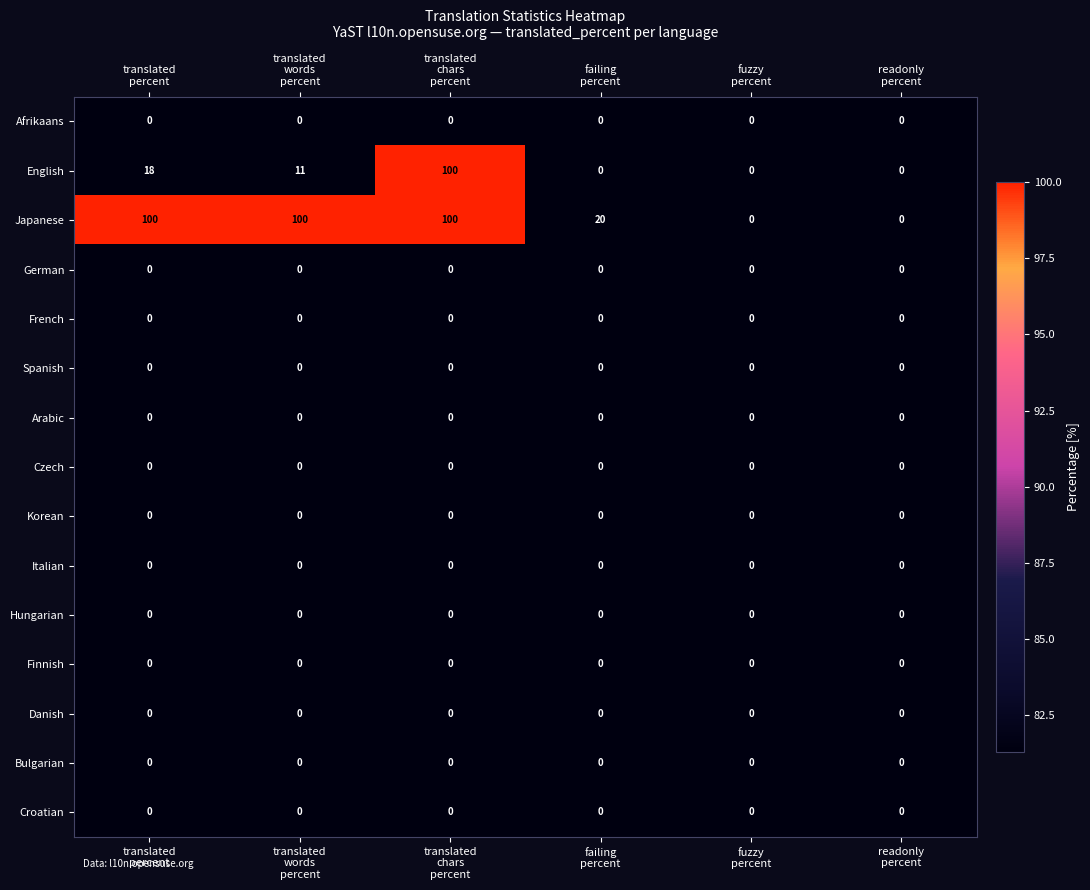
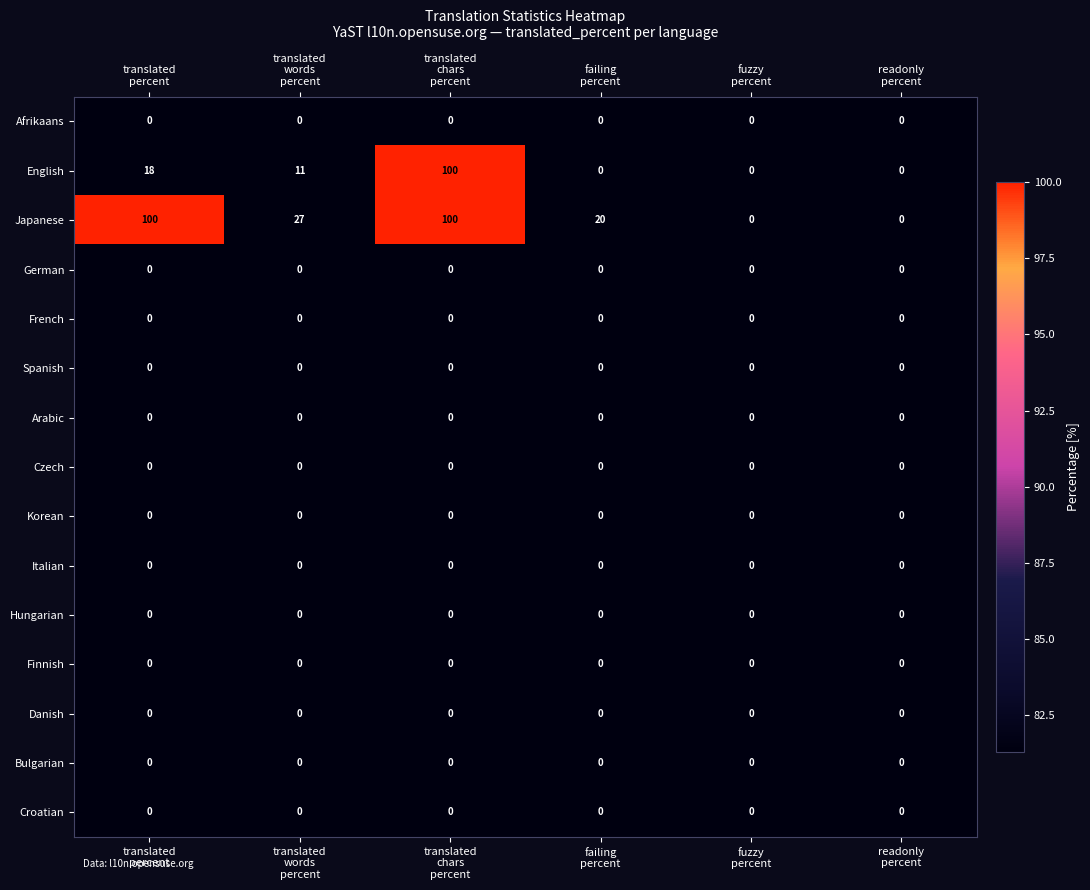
  {
    "Afrikaans": {
      "translated percent": 0,
      "translated words percent": 0,
      "translated chars percent": 0,
      "failing percent": 0,
      "fuzzy percent": 0,
      "readonly percent": 0
    },
    "English": {
      "translated percent": 18,
      "translated words percent": 11,
      "translated chars percent": 100,
      "failing percent": 0,
      "fuzzy percent": 0,
      "readonly percent": 0
    },
    "Japanese": {
      "translated percent": 100,
-     "translated words percent": 100,
+     "translated words percent": 27,
      "translated chars percent": 100,
      "failing percent": 20,
      "fuzzy percent": 0,
      "readonly percent": 0
    },
    "German": {
      "translated percent": 0,
      "translated words percent": 0,
      "translated chars percent": 0,
      "failing percent": 0,
      "fuzzy percent": 0,
      "readonly percent": 0
    },
    "French": {
      "translated percent": 0,
      "translated words percent": 0,
      "translated chars percent": 0,
      "failing percent": 0,
      "fuzzy percent": 0,
      "readonly percent": 0
    },
    "Spanish": {
      "translated percent": 0,
      "translated words percent": 0,
      "translated chars percent": 0,
      "failing percent": 0,
      "fuzzy percent": 0,
      "readonly percent": 0
    },
    "Arabic": {
      "translated percent": 0,
      "translated words percent": 0,
      "translated chars percent": 0,
      "failing percent": 0,
      "fuzzy percent": 0,
      "readonly percent": 0
    },
    "Czech": {
      "translated percent": 0,
      "translated words percent": 0,
      "translated chars percent": 0,
      "failing percent": 0,
      "fuzzy percent": 0,
      "readonly percent": 0
    },
    "Korean": {
      "translated percent": 0,
      "translated words percent": 0,
      "translated chars percent": 0,
      "failing percent": 0,
      "fuzzy percent": 0,
      "readonly percent": 0
    },
    "Italian": {
      "translated percent": 0,
      "translated words percent": 0,
      "translated chars percent": 0,
      "failing percent": 0,
      "fuzzy percent": 0,
      "readonly percent": 0
    },
    "Hungarian": {
      "translated percent": 0,
      "translated words percent": 0,
      "translated chars percent": 0,
      "failing percent": 0,
      "fuzzy percent": 0,
      "readonly percent": 0
    },
    "Finnish": {
      "translated percent": 0,
      "translated words percent": 0,
      "translated chars percent": 0,
      "failing percent": 0,
      "fuzzy percent": 0,
      "readonly percent": 0
    },
    "Danish": {
      "translated percent": 0,
      "translated words percent": 0,
      "translated chars percent": 0,
      "failing percent": 0,
      "fuzzy percent": 0,
      "readonly percent": 0
    },
    "Bulgarian": {
      "translated percent": 0,
      "translated words percent": 0,
      "translated chars percent": 0,
      "failing percent": 0,
      "fuzzy percent": 0,
      "readonly percent": 0
    },
    "Croatian": {
      "translated percent": 0,
      "translated words percent": 0,
      "translated chars percent": 0,
      "failing percent": 0,
      "fuzzy percent": 0,
      "readonly percent": 0
    }
  }
